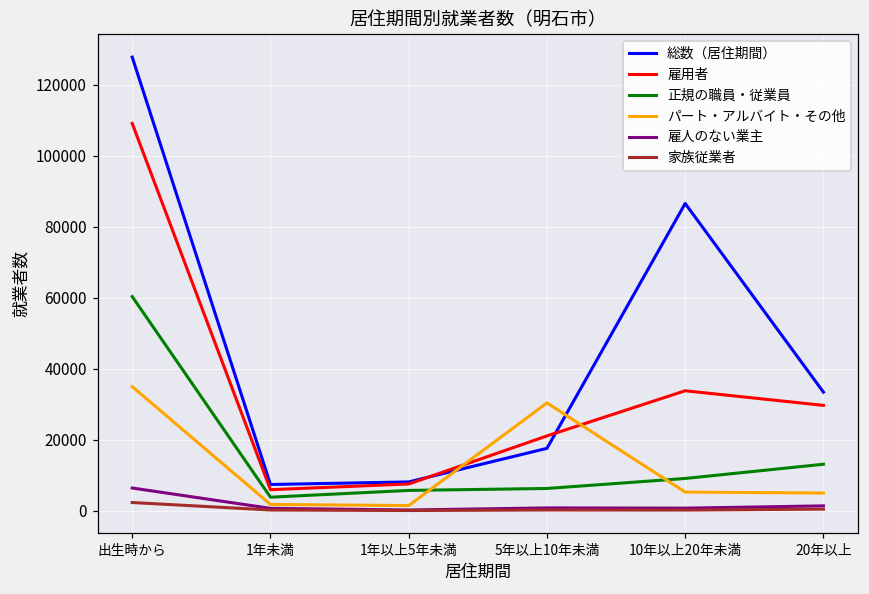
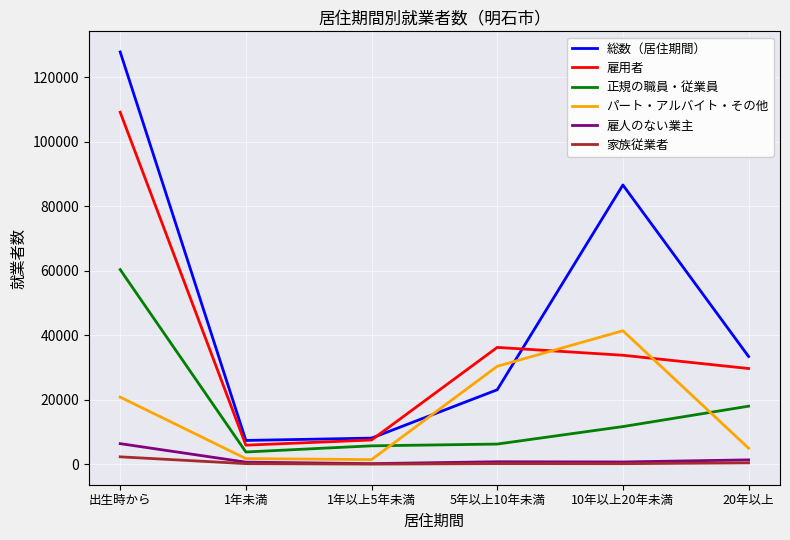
  {
    "総数（居住期間）": {
      "出生時から": 128000,
      "1年未満": 7000,
-     "5年以上10年未満": 18000,
+     "5年以上10年未満": 23000,
      "10年以上20年未満": 87000,
      "20年以上": 33000
    },
    "雇用者": {
      "出生時から": 109000,
      "1年未満": 6000,
-     "5年以上10年未満": 21000,
+     "5年以上10年未満": 36000,
      "10年以上20年未満": 34000,
      "20年以上": 30000
    },
    "正規の職員・従業員": {
      "出生時から": 60000,
      "1年未満": 4000,
      "1年以上5年未満": 6000,
      "5年以上10年未満": 6000,
-     "10年以上20年未満": 9000,
-     "20年以上": 13000
+     "10年以上20年未満": 12000,
+     "20年以上": 18000
    },
    "パート・アルバイト・その他": {
-     "出生時から": 35000,
+     "出生時から": 21000,
      "1年未満": 2000,
      "1年以上5年未満": 1000,
      "5年以上10年未満": 30000,
-     "10年以上20年未満": 5000,
+     "10年以上20年未満": 41000,
      "20年以上": 5000
    },
    "雇人のない業主": {
      "出生時から": 6000,
      "20年以上": 1000
    },
    "家族従業者": {
      "出生時から": 2000,
      "20年以上": 0
    }
  }
